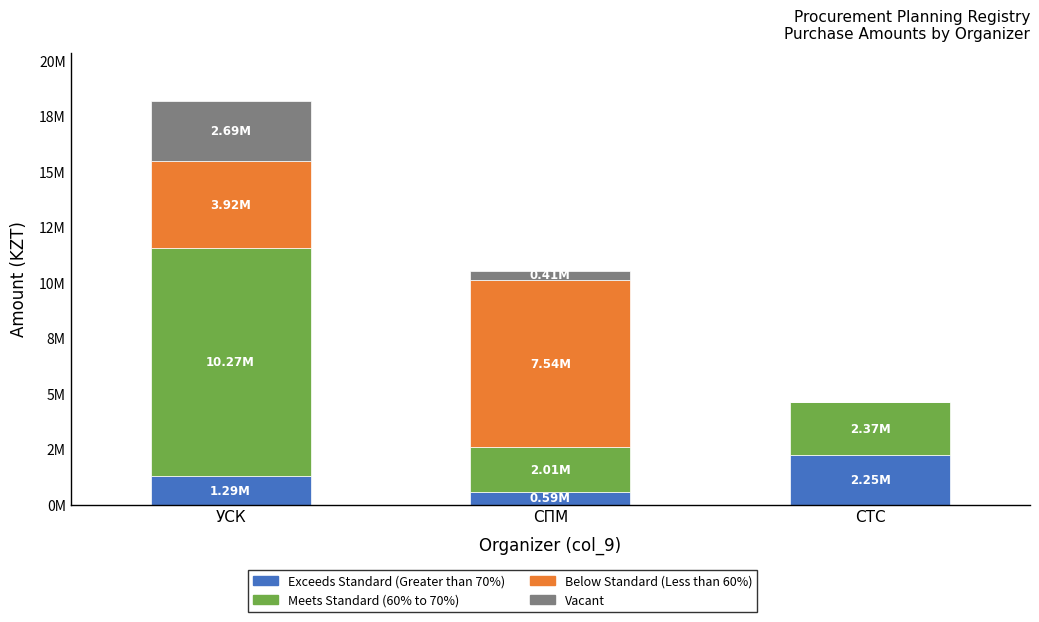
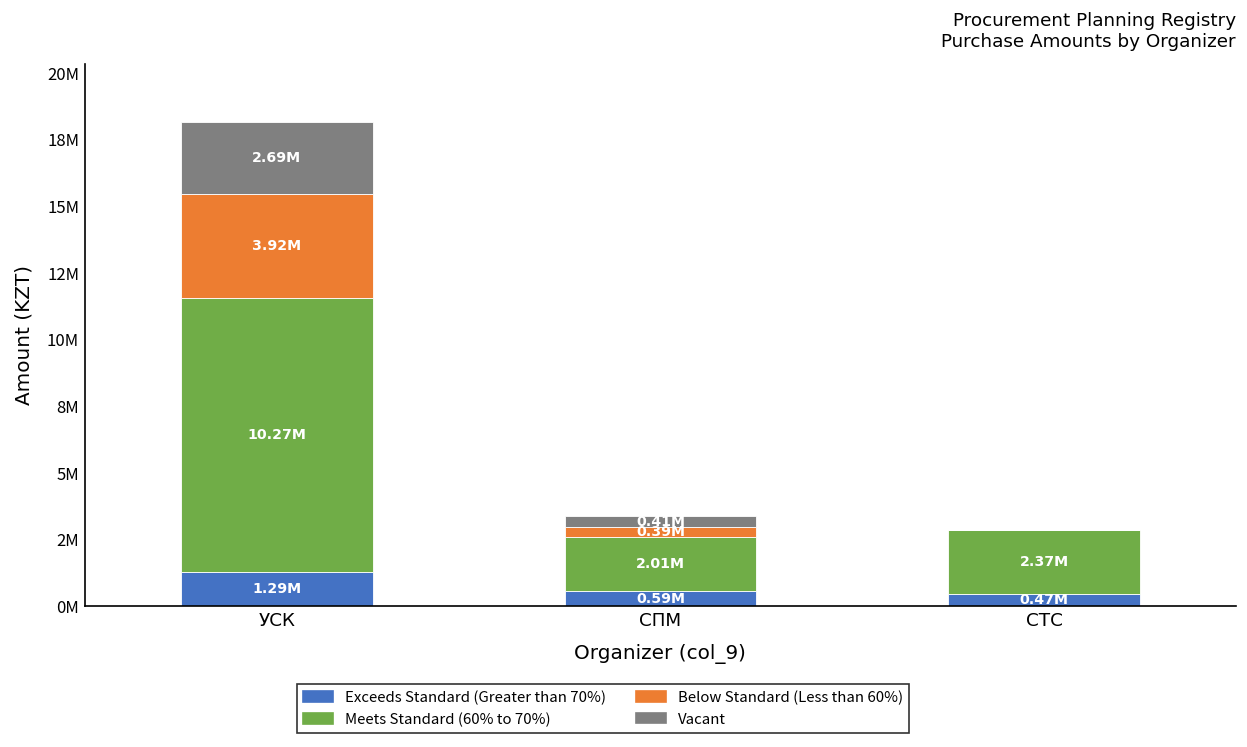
  {
    "Exceeds Standard (Greater than 70%)": {
      "УСК": "1.29M",
      "СПМ": "0.59M",
-     "СТС": "2.25M"
+     "СТС": "0.47M"
    },
    "Meets Standard (60% to 70%)": {
      "УСК": "10.27M",
      "СПМ": "2.01M",
      "СТС": "2.37M"
    },
    "Below Standard (Less than 60%)": {
      "УСК": "3.92M",
-     "СПМ": "7.54M"
+     "СПМ": "0.39M"
    },
    "Vacant": {
      "УСК": "2.69M",
      "СПМ": "0.41M"
    }
  }
